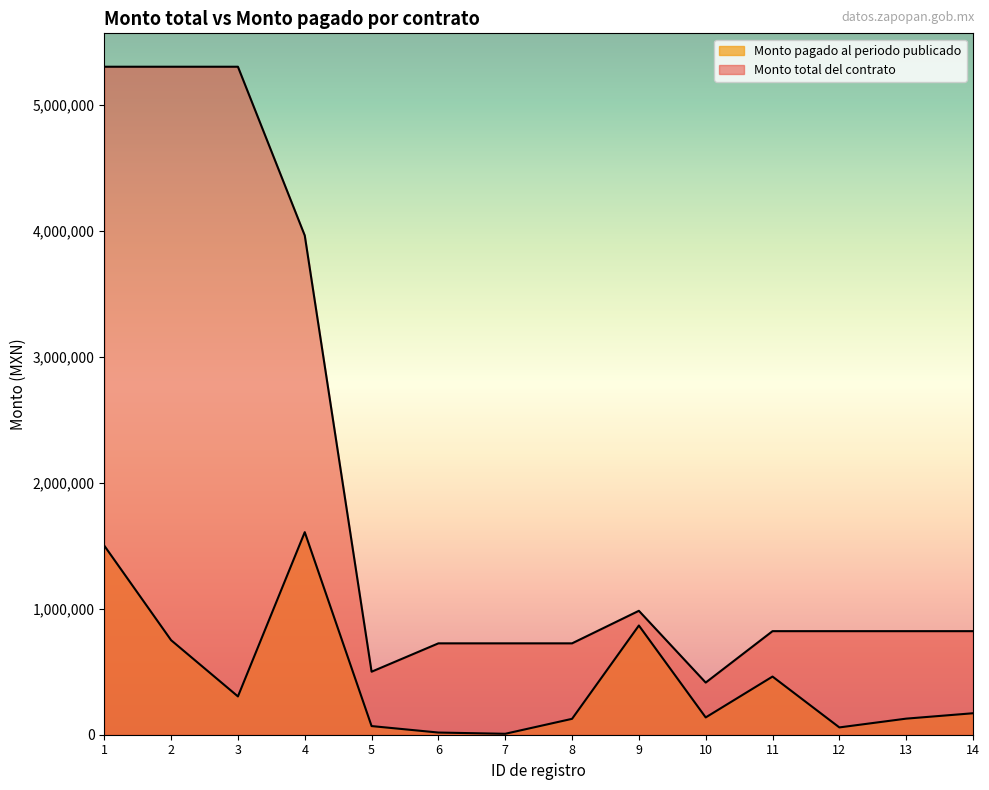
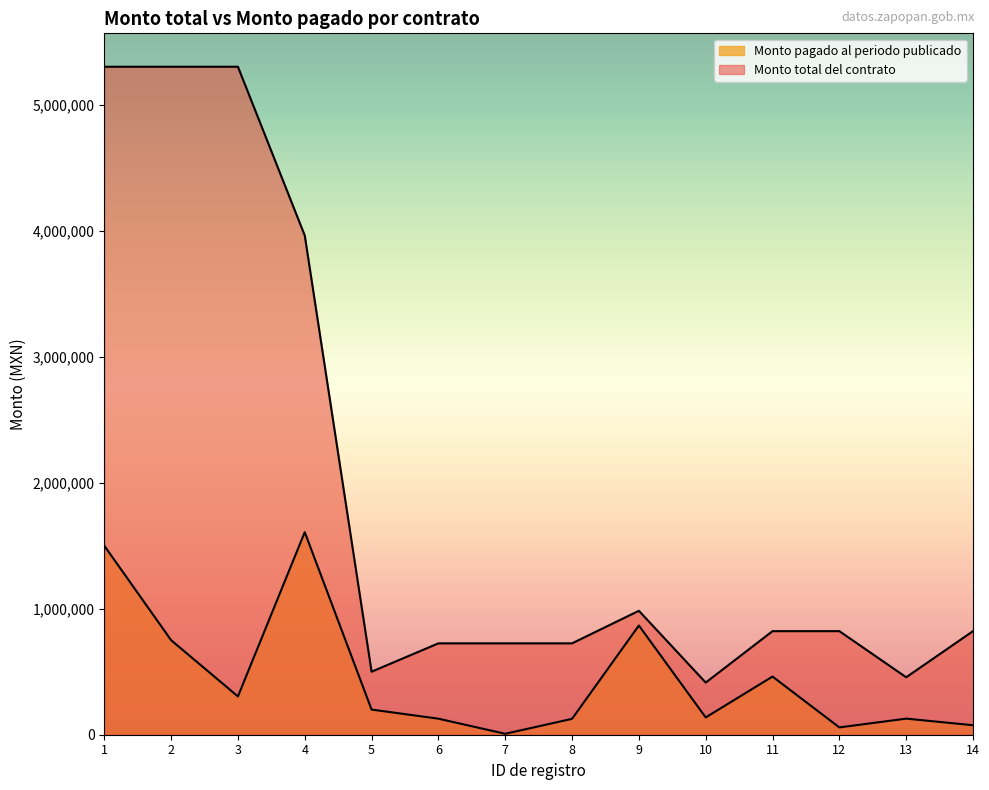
  {
    "Monto pagado al periodo publicado": {
      "1": "1,500,000",
      "2": "750,000",
      "3": "300,000",
      "4": "1,610,000",
-     "5": "70,000",
-     "6": "20,000",
+     "5": "200,000",
+     "6": "130,000",
      "7": "10,000",
      "8": "130,000",
      "9": "870,000",
      "10": "140,000",
      "11": "460,000",
      "12": "60,000",
      "13": "130,000",
-     "14": "170,000"
+     "14": "80,000"
    },
    "Monto total del contrato": {
      "1": "5,300,000",
      "2": "5,300,000",
      "3": "5,300,000",
      "4": "3,960,000",
      "5": "500,000",
      "6": "730,000",
      "7": "730,000",
      "8": "730,000",
      "9": "980,000",
      "10": "410,000",
      "11": "820,000",
      "12": "820,000",
-     "13": "820,000",
+     "13": "460,000",
      "14": "820,000"
    }
  }
